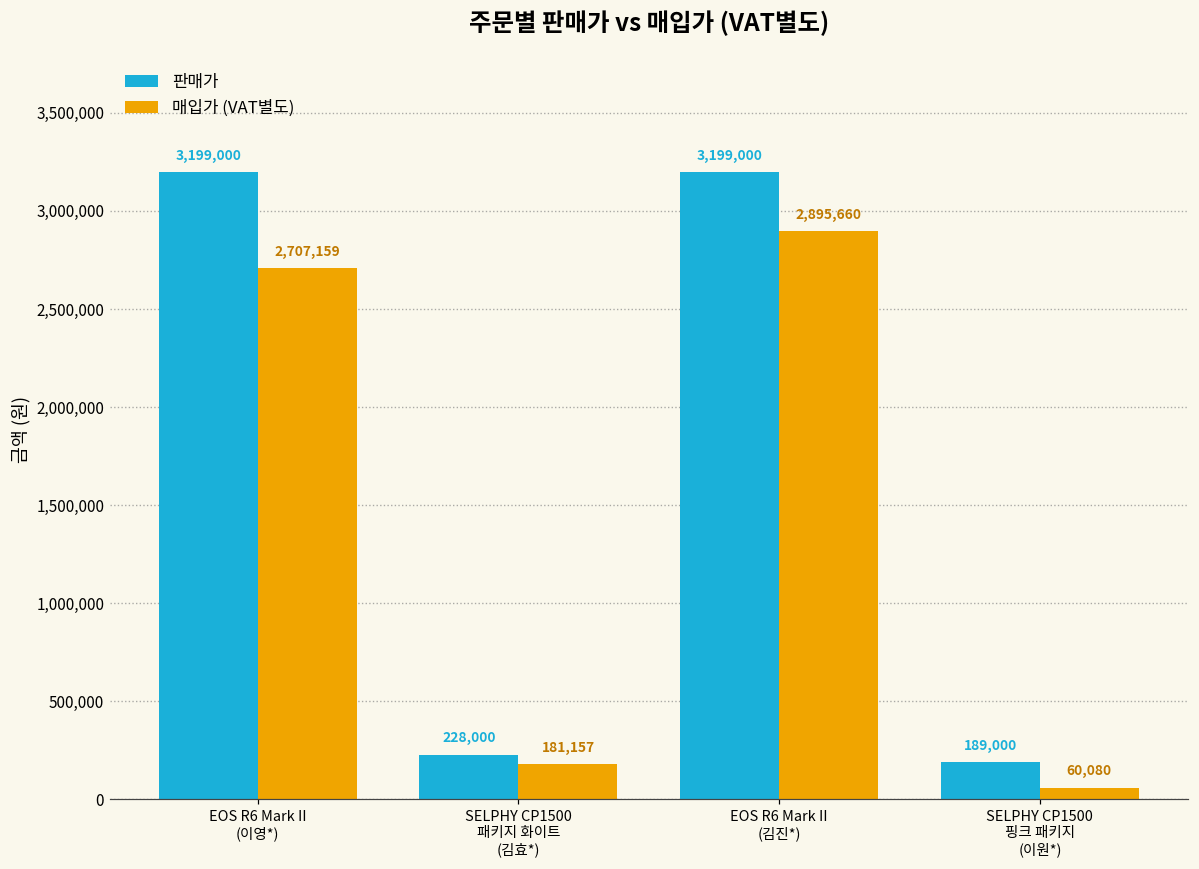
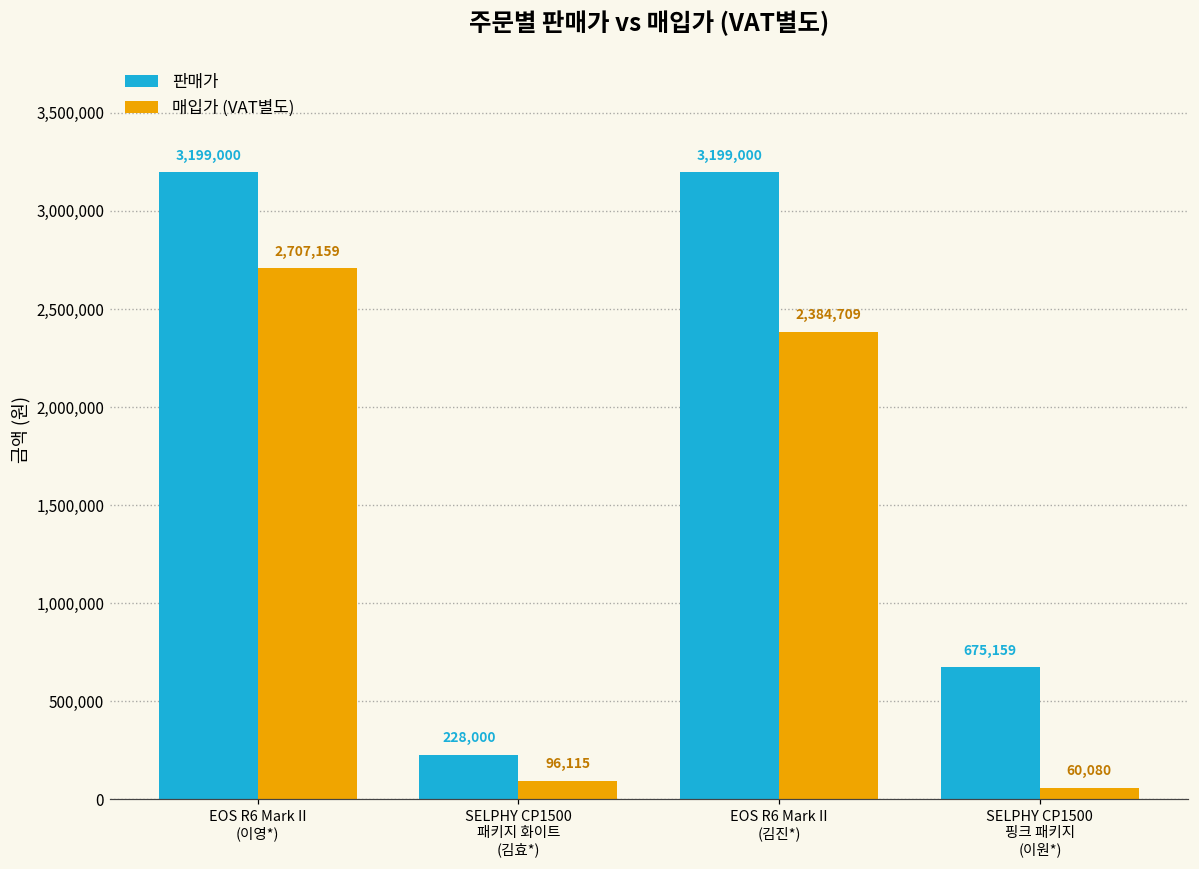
  {
    "판매가": {
      "EOS R6 Mark II (이영*)": "3,199,000",
      "SELPHY CP1500 패키지 화이트 (김효*)": "228,000",
      "EOS R6 Mark II (김진*)": "3,199,000",
-     "SELPHY CP1500 핑크 패키지 (이원*)": "189,000"
+     "SELPHY CP1500 핑크 패키지 (이원*)": "675,159"
    },
    "매입가 (VAT별도)": {
      "EOS R6 Mark II (이영*)": "2,707,159",
-     "SELPHY CP1500 패키지 화이트 (김효*)": "181,157",
-     "EOS R6 Mark II (김진*)": "2,895,660",
+     "SELPHY CP1500 패키지 화이트 (김효*)": "96,115",
+     "EOS R6 Mark II (김진*)": "2,384,709",
      "SELPHY CP1500 핑크 패키지 (이원*)": "60,080"
    }
  }
